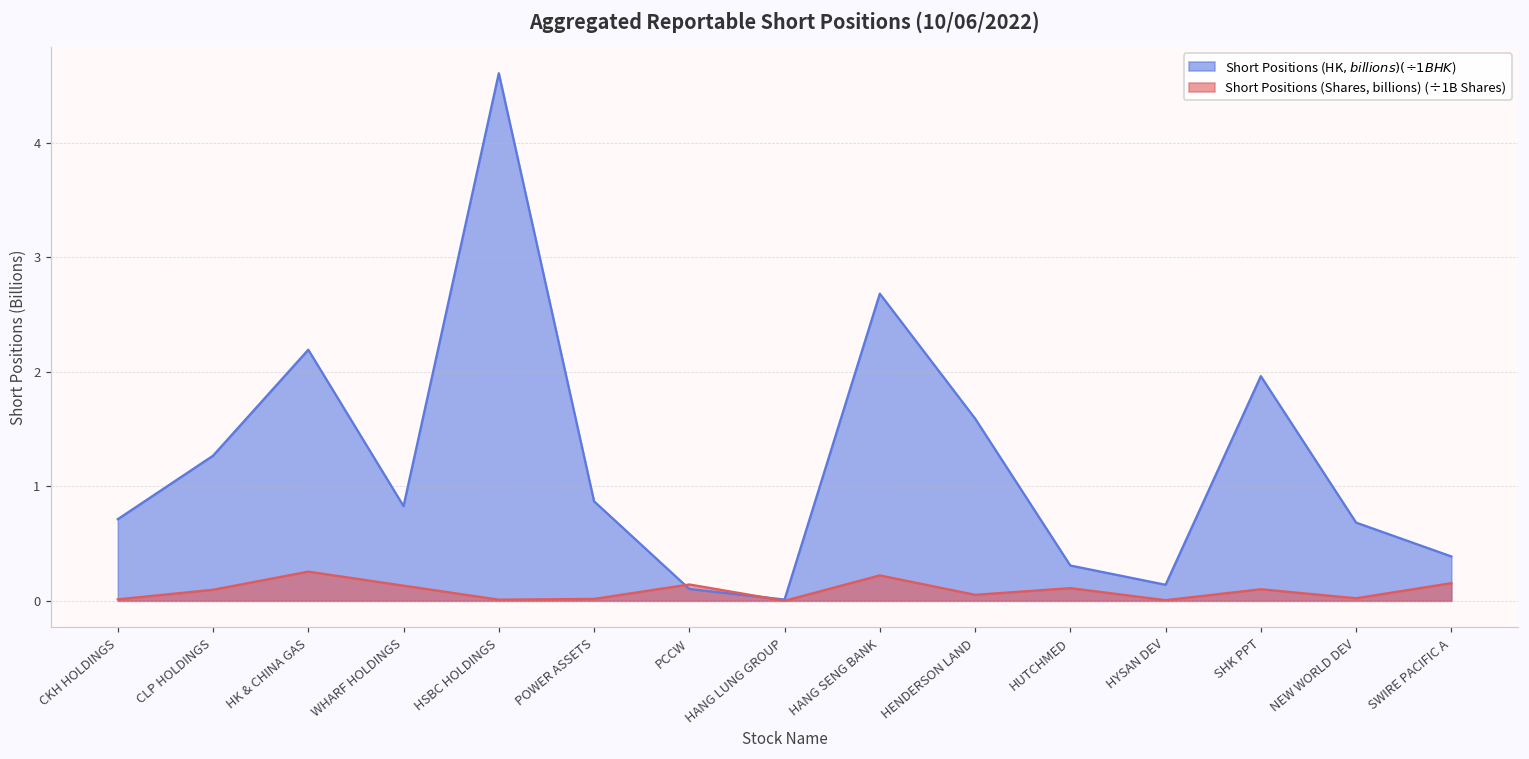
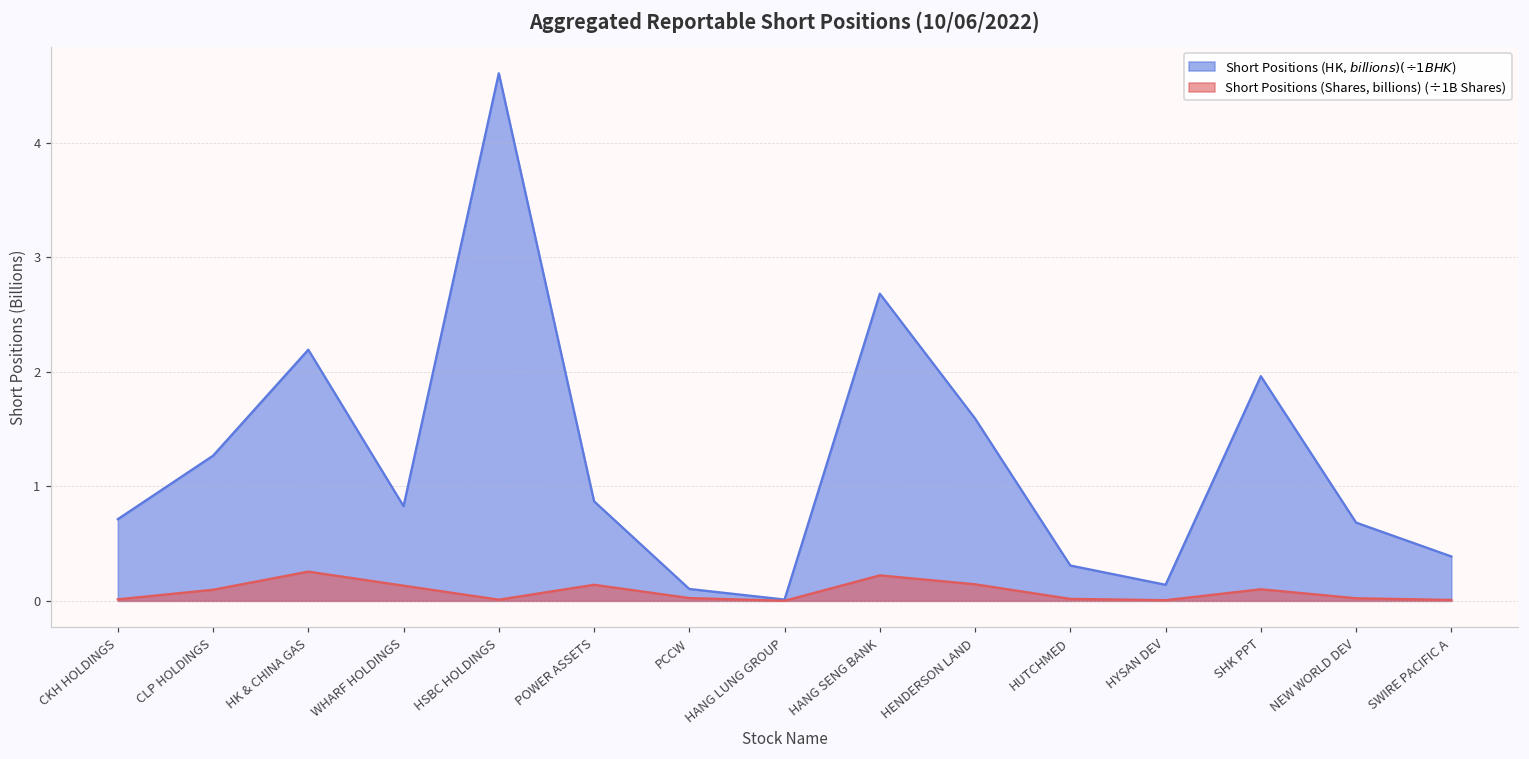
  {
    "Short Positions (Shares, billions) (÷1B Shares)": {
      "CKH HOLDINGS": 0.01,
      "CLP HOLDINGS": 0.10,
      "HK & CHINA GAS": 0.26,
      "WHARF HOLDINGS": 0.13,
      "HSBC HOLDINGS": 0.01,
-     "POWER ASSETS": 0.02,
-     "PCCW": 0.14,
+     "POWER ASSETS": 0.14,
+     "PCCW": 0.02,
      "HANG SENG BANK": 0.22,
-     "HENDERSON LAND": 0.05,
-     "HUTCHMED": 0.11,
+     "HENDERSON LAND": 0.14,
+     "HUTCHMED": 0.02,
      "HYSAN DEV": 0.01,
      "SHK PPT": 0.10,
      "NEW WORLD DEV": 0.02,
-     "SWIRE PACIFIC A": 0.15
+     "SWIRE PACIFIC A": 0.01
    }
  }
